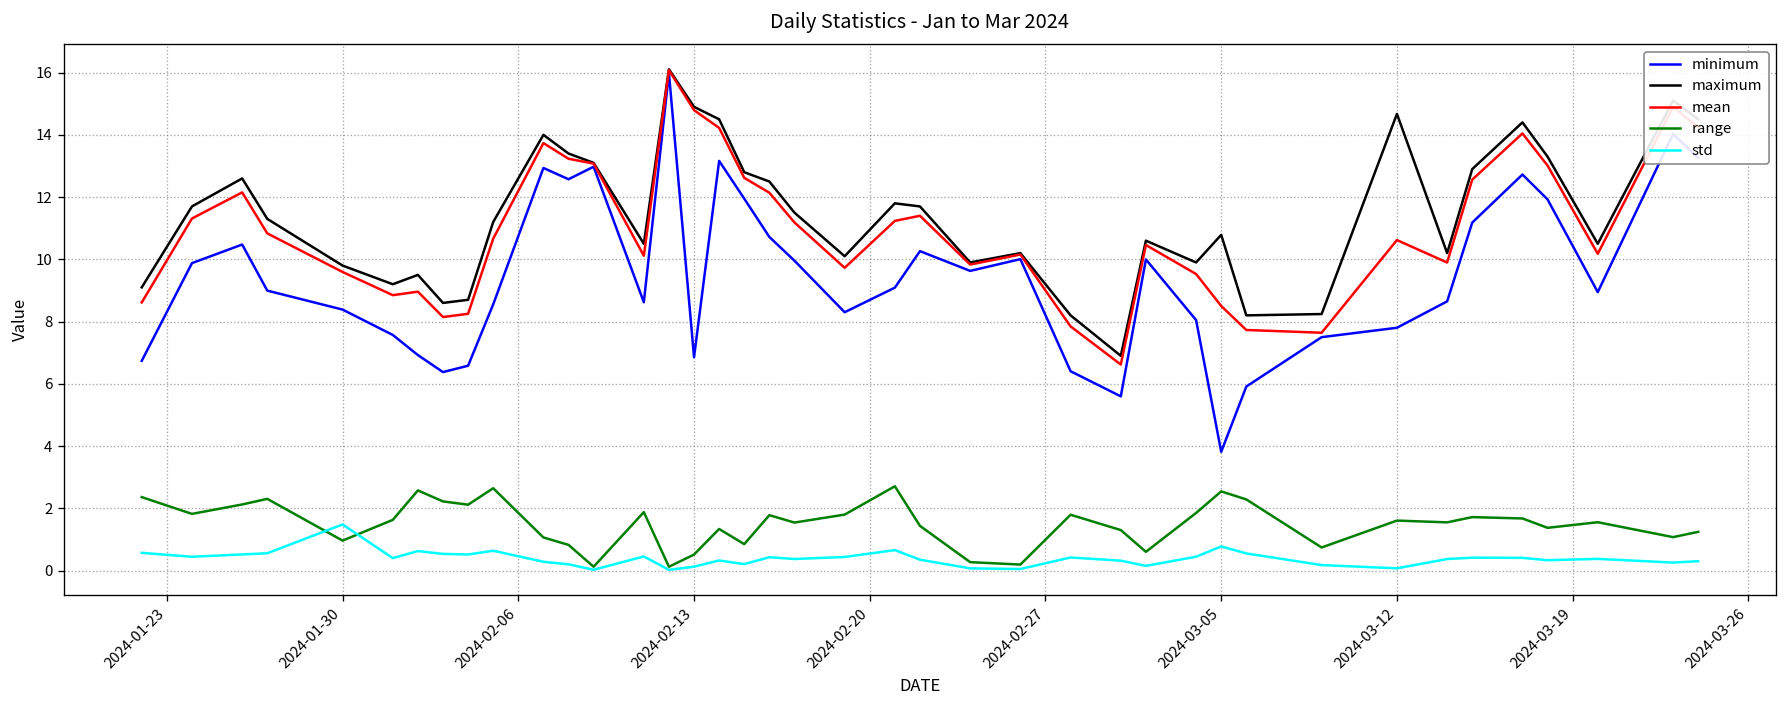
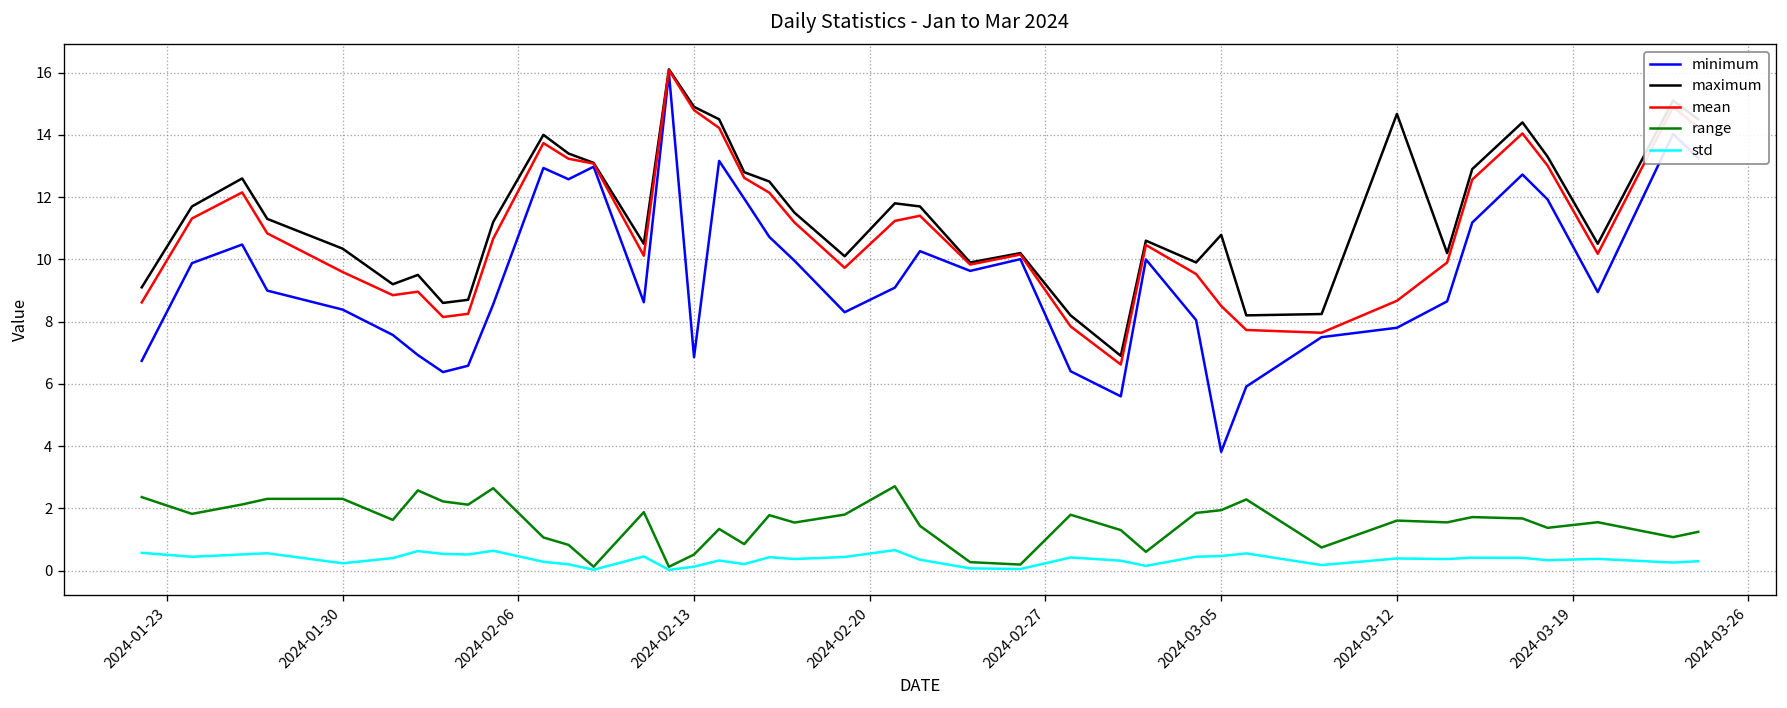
  {
    "minimum": {
      "2024-01-30": 8.4,
      "2024-02-13": 6.9,
      "2024-03-05": 3.8,
      "2024-03-12": 7.8
    },
    "maximum": {
-     "2024-01-30": 9.8,
+     "2024-01-30": 10.3,
      "2024-02-13": 14.9,
      "2024-03-05": 10.8,
      "2024-03-12": 14.7
    },
    "mean": {
      "2024-01-30": 9.6,
      "2024-02-13": 14.8,
      "2024-03-05": 8.5,
-     "2024-03-12": 10.6
+     "2024-03-12": 8.7
    },
    "range": {
-     "2024-01-30": 1.0,
+     "2024-01-30": 2.3,
      "2024-02-13": 0.5,
-     "2024-03-05": 2.5,
+     "2024-03-05": 1.9,
      "2024-03-12": 1.6
    },
    "std": {
-     "2024-01-30": 1.5,
+     "2024-01-30": 0.2,
      "2024-02-13": 0.1,
-     "2024-03-05": 0.8,
-     "2024-03-12": 0.1
+     "2024-03-05": 0.5,
+     "2024-03-12": 0.4
    }
  }
